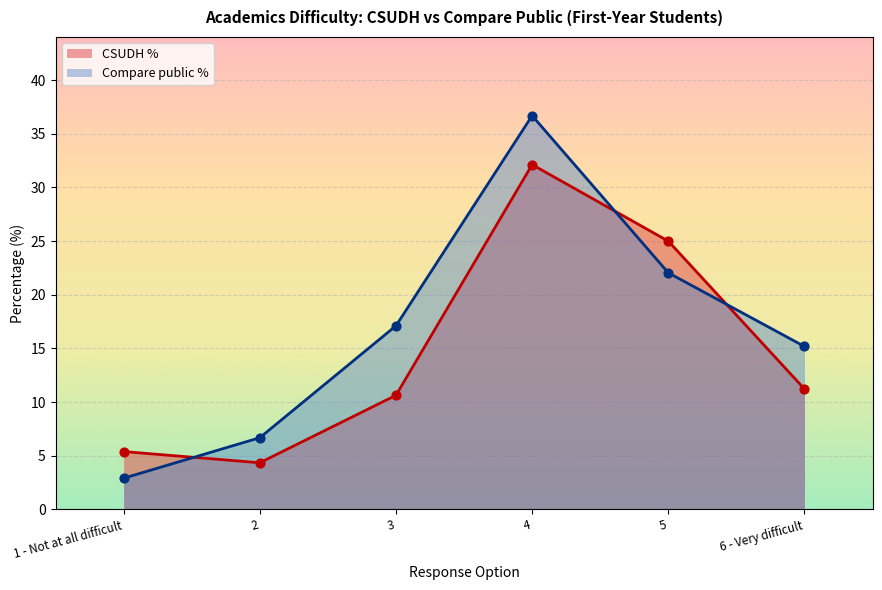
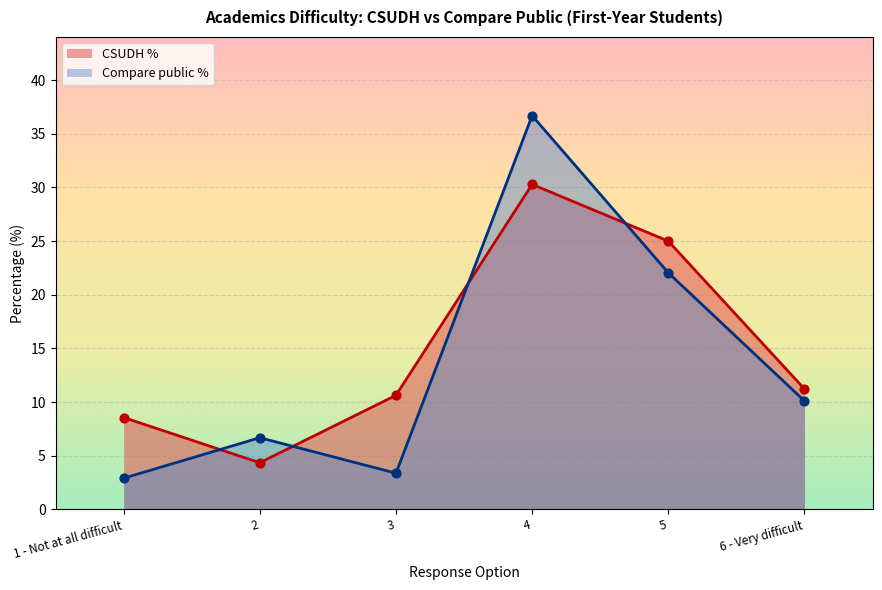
  {
    "CSUDH %": {
-     "1 - Not at all difficult": 5.4,
+     "1 - Not at all difficult": 8.6,
      "2": 4.3,
      "3": 10.6,
-     "4": 32.1,
+     "4": 30.3,
      "5": 25.0,
      "6 - Very difficult": 11.2
    },
    "Compare public %": {
      "1 - Not at all difficult": 2.9,
      "2": 6.7,
-     "3": 17.1,
+     "3": 3.4,
      "4": 36.7,
      "5": 22.0,
-     "6 - Very difficult": 15.2
+     "6 - Very difficult": 10.1
    }
  }
